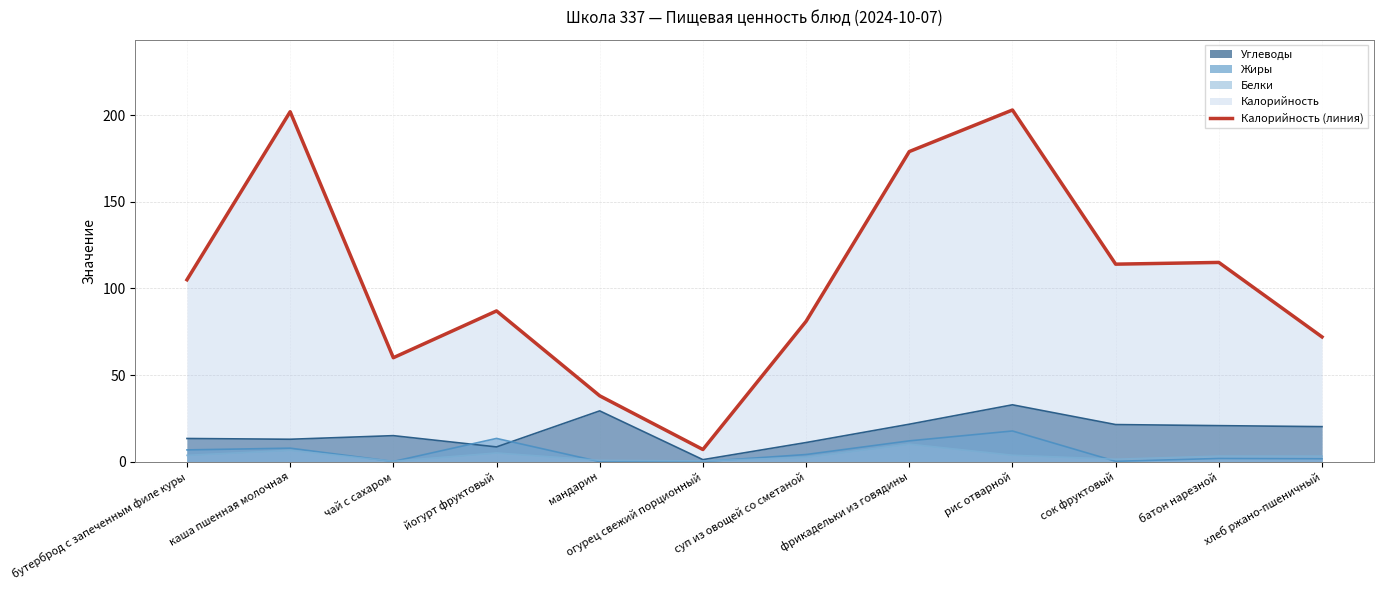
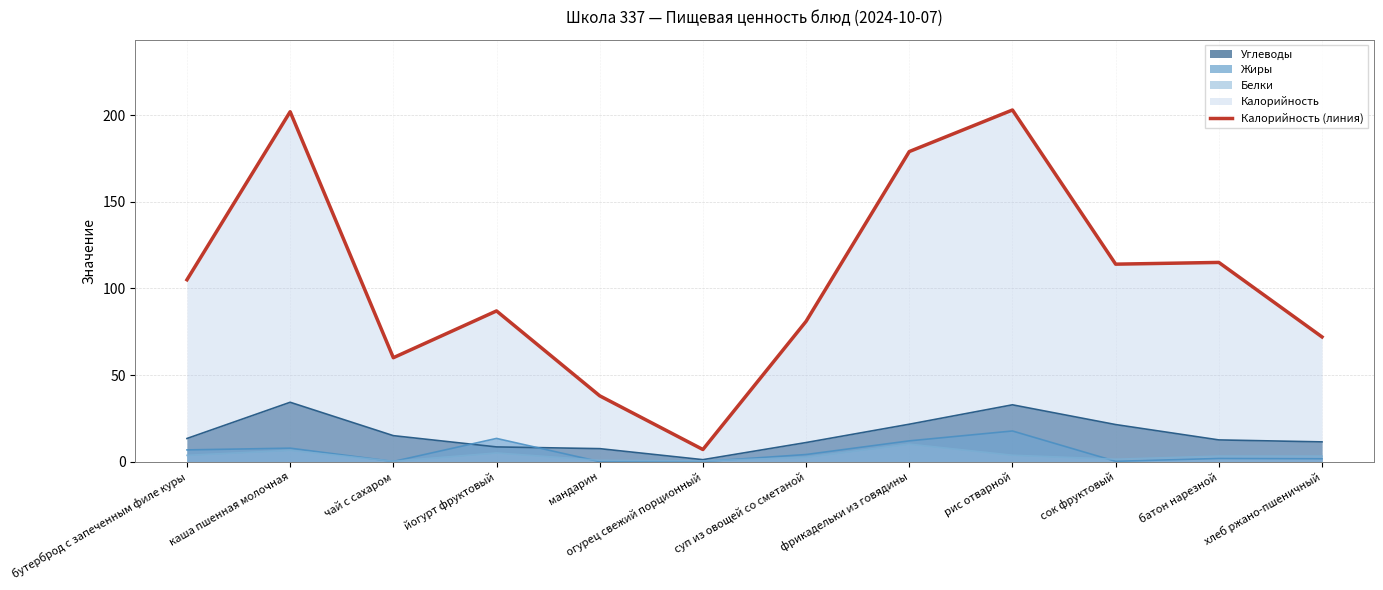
  {
    "Углеводы": {
      "бутерброд с запеченным филе куры": 13,
-     "каша пшенная молочная": 13,
+     "каша пшенная молочная": 34,
      "чай с сахаром": 15,
      "йогурт фруктовый": 9,
-     "мандарин": 29,
+     "мандарин": 8,
      "суп из овощей со сметаной": 11,
      "фрикадельки из говядины": 22,
      "рис отварной": 33,
      "сок фруктовый": 21,
-     "батон нарезной": 21,
-     "хлеб ржано-пшеничный": 20
+     "батон нарезной": 13,
+     "хлеб ржано-пшеничный": 11
    },
    "Жиры": {
      "бутерброд с запеченным филе куры": 7,
      "йогурт фруктовый": 13,
      "суп из овощей со сметаной": 4,
      "фрикадельки из говядины": 12,
      "рис отварной": 18,
      "хлеб ржано-пшеничный": 2
    }
  }
